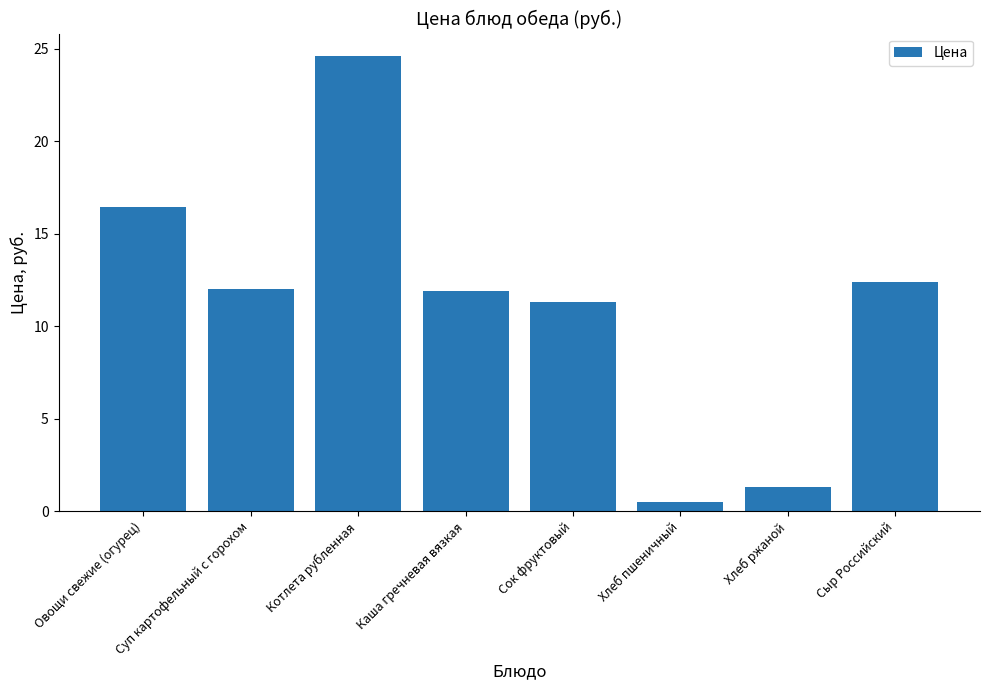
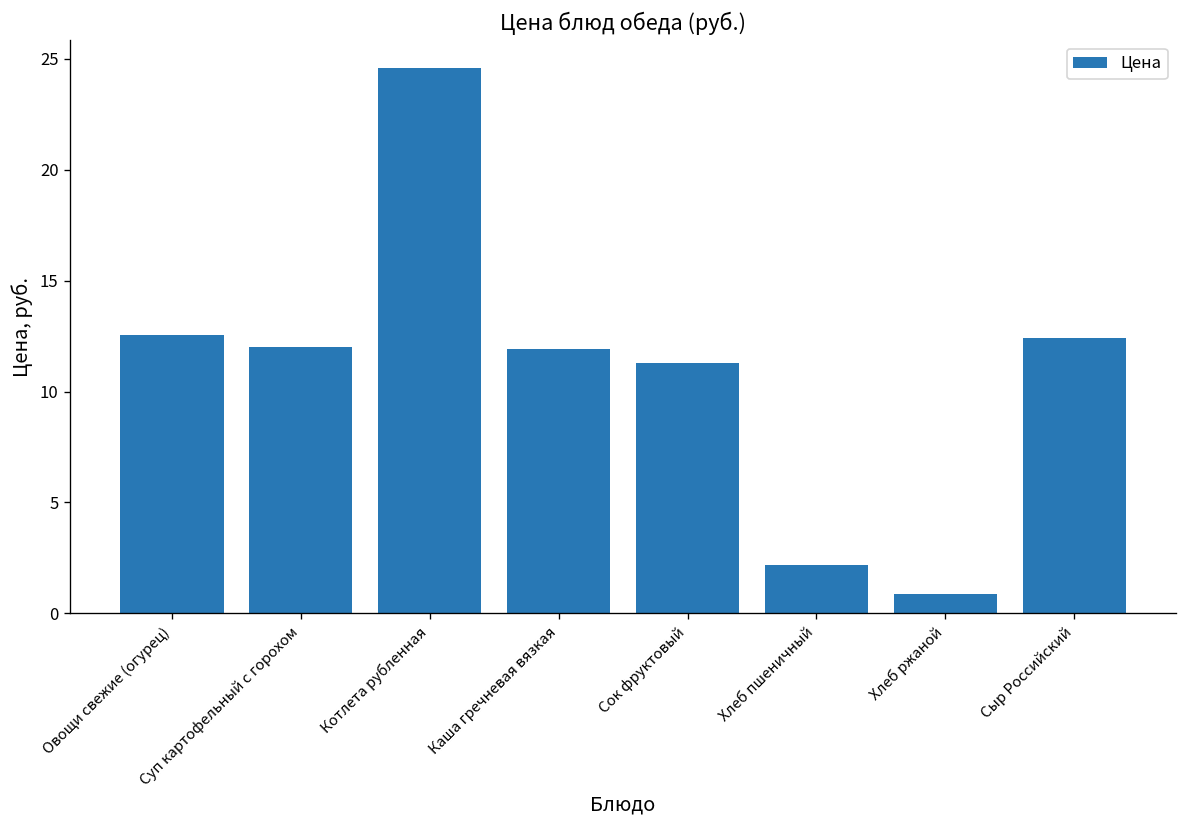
  {
-   "Овощи свежие (огурец)": 16.4,
+   "Овощи свежие (огурец)": 12.5,
    "Суп картофельный с горохом": 12.0,
    "Котлета рубленная": 24.6,
    "Каша гречневая вязкая": 11.9,
    "Сок фруктовый": 11.3,
-   "Хлеб пшеничный": 0.5,
-   "Хлеб ржаной": 1.3,
+   "Хлеб пшеничный": 2.2,
+   "Хлеб ржаной": 0.9,
    "Сыр Российский": 12.4
  }
